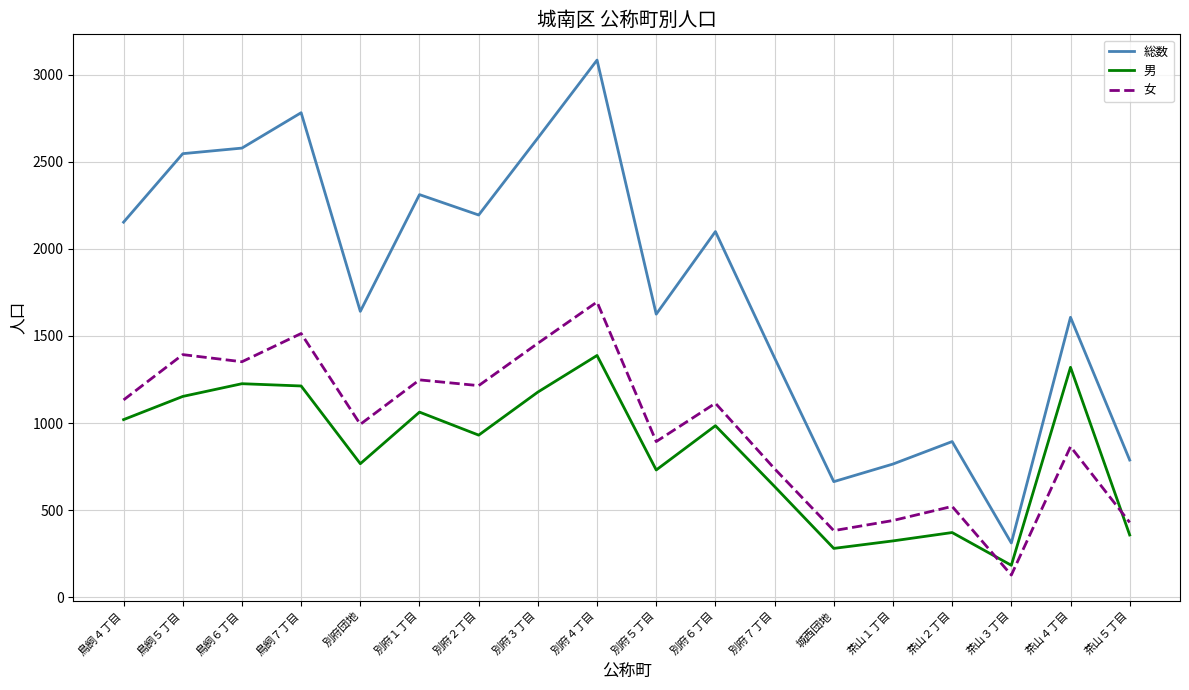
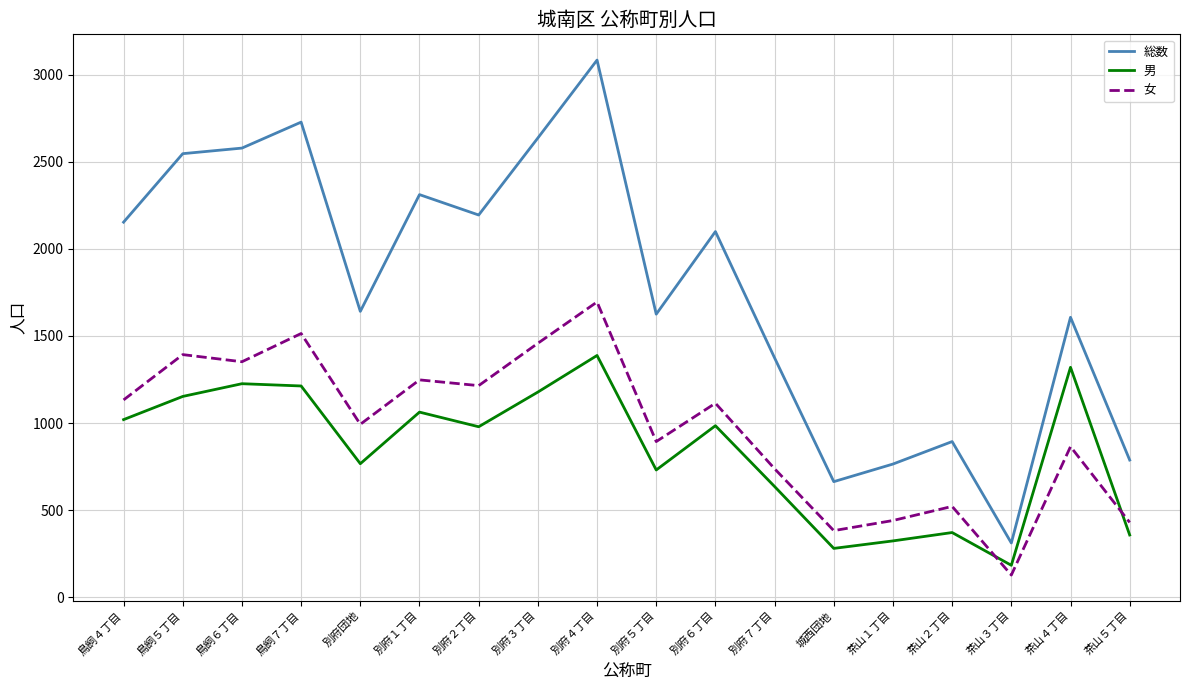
  {
    "総数": {
      "鳥飼４丁目": 2150,
      "鳥飼５丁目": 2550,
      "鳥飼６丁目": 2580,
-     "鳥飼７丁目": 2780,
+     "鳥飼７丁目": 2730,
      "別府団地": 1640,
      "別府１丁目": 2310,
      "別府２丁目": 2190,
      "別府３丁目": 2640,
      "別府４丁目": 3080,
      "別府５丁目": 1630,
      "別府６丁目": 2100,
      "別府７丁目": 1370,
      "城西団地": 660,
      "茶山１丁目": 770,
      "茶山２丁目": 890,
      "茶山３丁目": 310,
      "茶山４丁目": 1610,
      "茶山５丁目": 790
    },
    "男": {
      "鳥飼４丁目": 1020,
      "鳥飼５丁目": 1150,
      "鳥飼６丁目": 1230,
      "鳥飼７丁目": 1210,
      "別府団地": 770,
      "別府１丁目": 1060,
-     "別府２丁目": 930,
+     "別府２丁目": 980,
      "別府３丁目": 1180,
      "別府４丁目": 1390,
      "別府５丁目": 730,
      "別府６丁目": 990,
      "別府７丁目": 640,
      "城西団地": 280,
      "茶山１丁目": 320,
      "茶山２丁目": 370,
      "茶山３丁目": 180,
      "茶山４丁目": 1320,
      "茶山５丁目": 360
    },
    "女": {
      "鳥飼４丁目": 1130,
      "鳥飼５丁目": 1390,
      "鳥飼６丁目": 1350,
      "鳥飼７丁目": 1510,
      "別府団地": 990,
      "別府１丁目": 1250,
      "別府２丁目": 1220,
      "別府３丁目": 1460,
      "別府４丁目": 1700,
      "別府５丁目": 890,
      "別府６丁目": 1110,
      "別府７丁目": 740,
      "城西団地": 380,
      "茶山１丁目": 440,
      "茶山２丁目": 520,
      "茶山３丁目": 130,
      "茶山４丁目": 870,
      "茶山５丁目": 430
    }
  }
